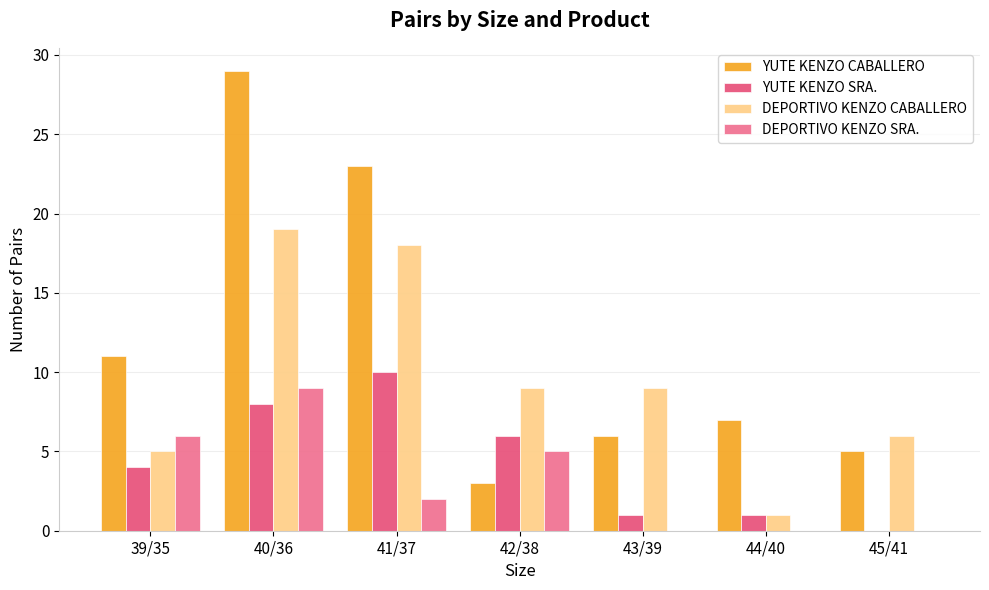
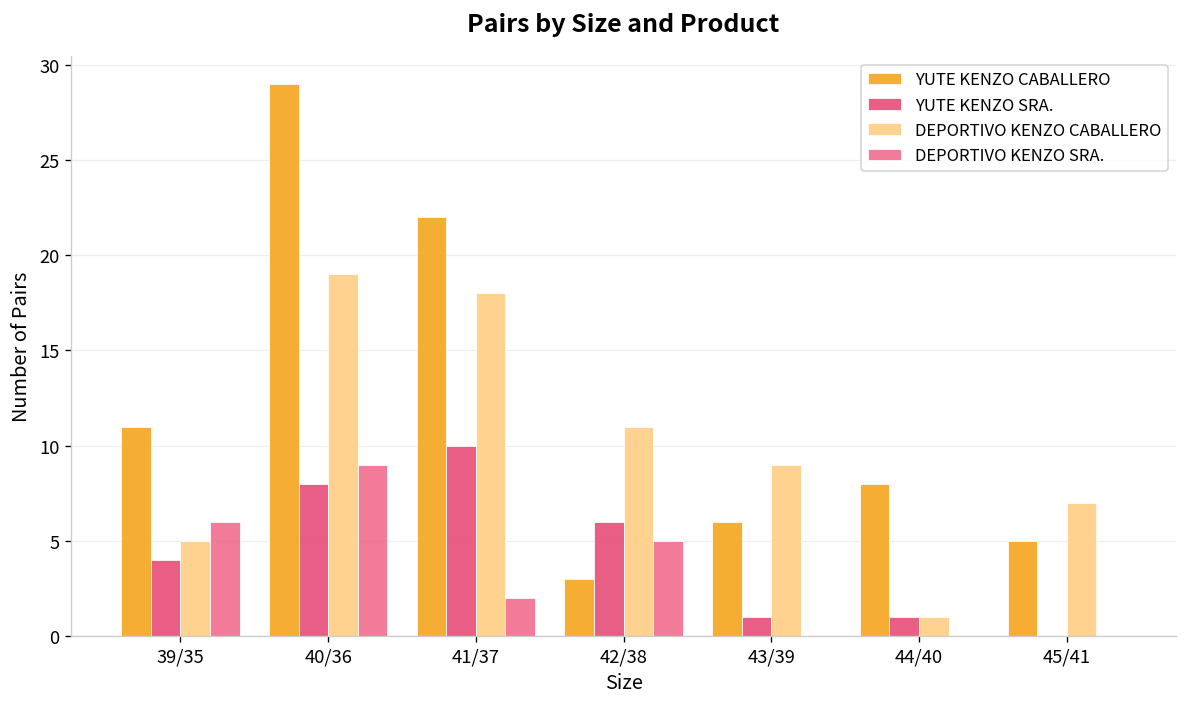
  {
    "YUTE KENZO CABALLERO": {
      "39/35": 11,
      "40/36": 29,
-     "41/37": 23,
+     "41/37": 22,
      "42/38": 3,
      "43/39": 6,
-     "44/40": 7,
+     "44/40": 8,
      "45/41": 5
    },
    "DEPORTIVO KENZO CABALLERO": {
      "39/35": 5,
      "40/36": 19,
      "41/37": 18,
-     "42/38": 9,
+     "42/38": 11,
      "43/39": 9,
      "44/40": 1,
-     "45/41": 6
+     "45/41": 7
    }
  }
